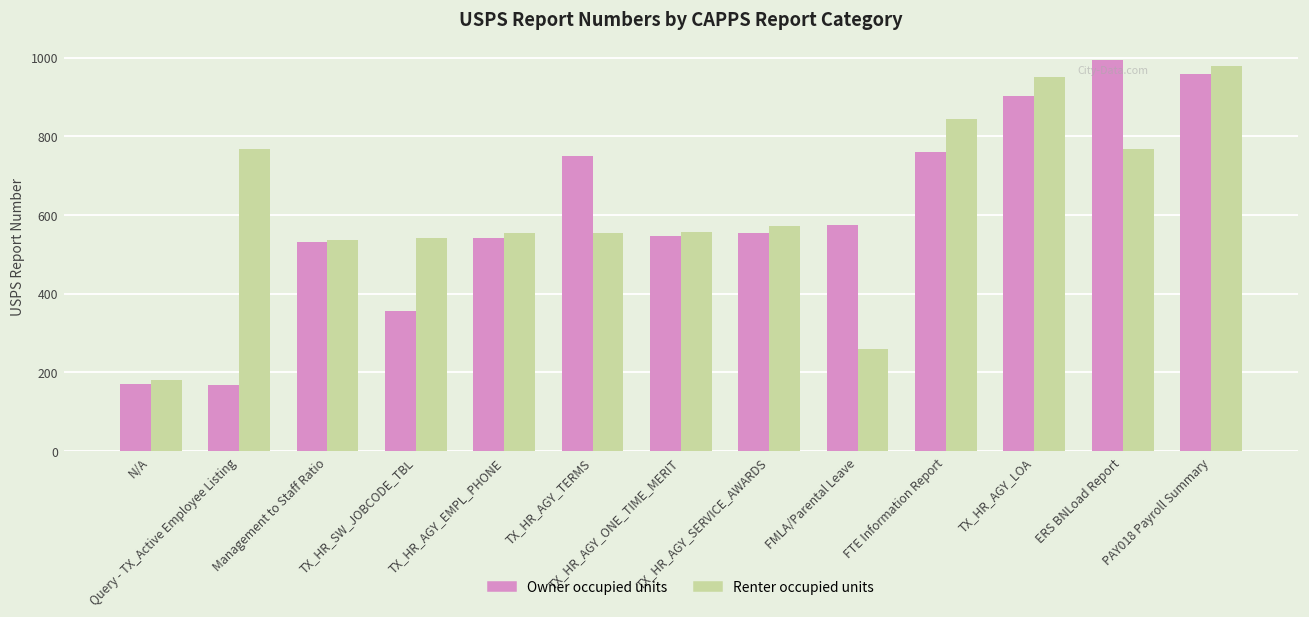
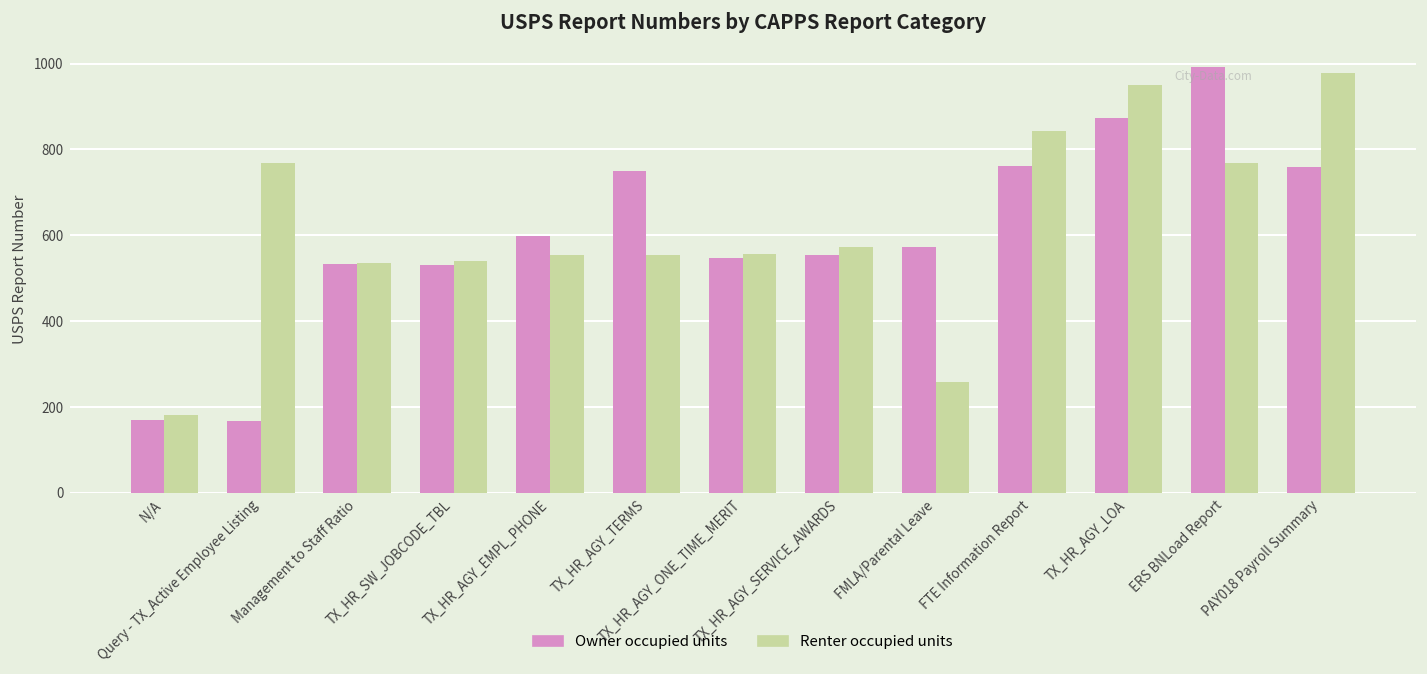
  {
    "Owner occupied units": {
      "N/A": 170,
      "Query - TX_Active Employee Listing": 170,
      "Management to Staff Ratio": 530,
-     "TX_HR_SW_JOBCODE_TBL": 360,
-     "TX_HR_AGY_EMPL_PHONE": 540,
+     "TX_HR_SW_JOBCODE_TBL": 530,
+     "TX_HR_AGY_EMPL_PHONE": 600,
      "TX_HR_AGY_TERMS": 750,
      "TX_HR_AGY_ONE_TIME_MERIT": 550,
      "TX_HR_AGY_SERVICE_AWARDS": 550,
      "FMLA/Parental Leave": 570,
      "FTE Information Report": 760,
-     "TX_HR_AGY_LOA": 900,
+     "TX_HR_AGY_LOA": 870,
      "ERS BNLoad Report": 990,
-     "PAY018 Payroll Summary": 960
+     "PAY018 Payroll Summary": 760
    },
    "Renter occupied units": {
      "N/A": 180,
      "Query - TX_Active Employee Listing": 770,
      "Management to Staff Ratio": 540,
      "TX_HR_SW_JOBCODE_TBL": 540,
      "TX_HR_AGY_EMPL_PHONE": 550,
      "TX_HR_AGY_TERMS": 560,
      "TX_HR_AGY_ONE_TIME_MERIT": 560,
      "TX_HR_AGY_SERVICE_AWARDS": 570,
      "FMLA/Parental Leave": 260,
      "FTE Information Report": 840,
      "TX_HR_AGY_LOA": 950,
      "ERS BNLoad Report": 770,
      "PAY018 Payroll Summary": 980
    }
  }
